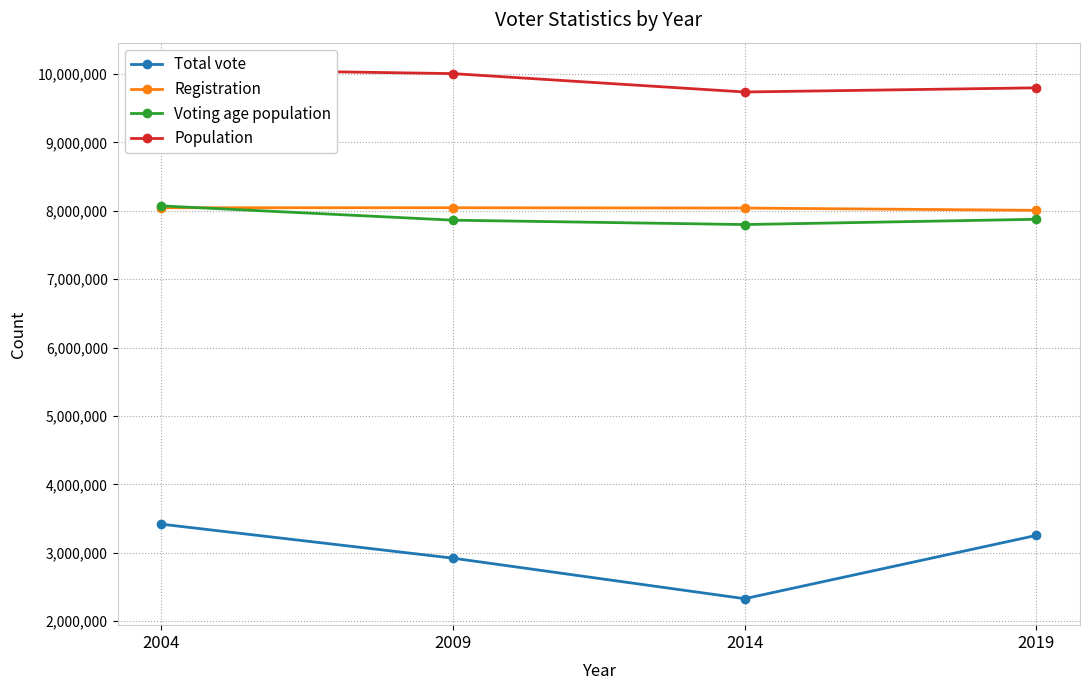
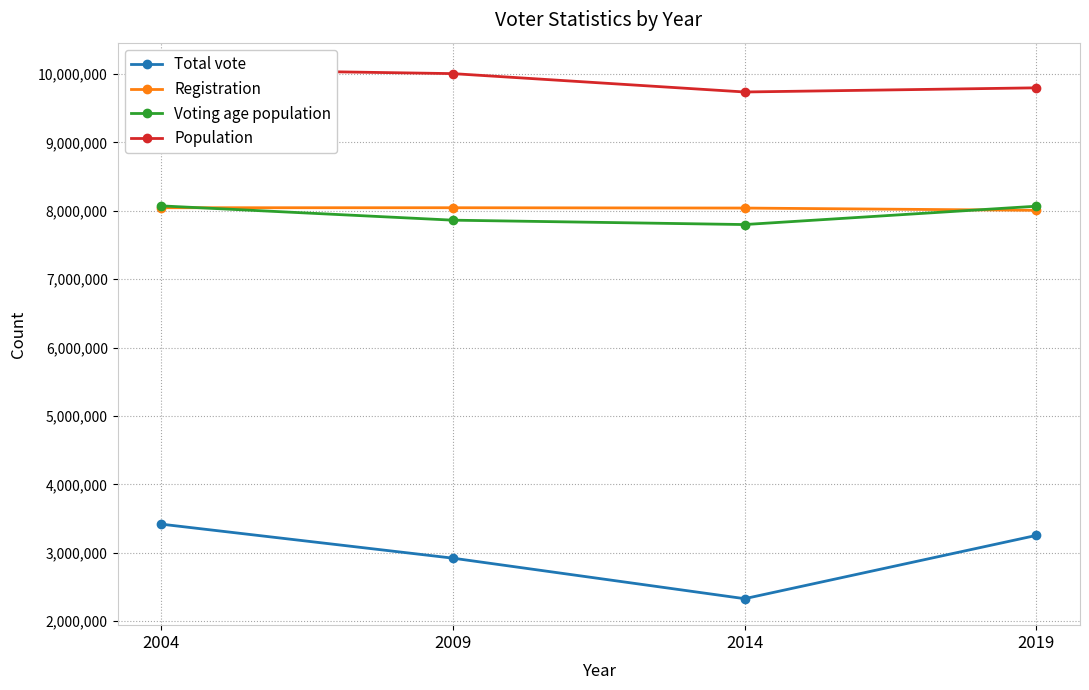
  {
    "Total vote": {
      "2004": "3,400,000",
      "2009": "2,900,000",
      "2014": "2,300,000",
      "2019": "3,300,000"
    },
    "Registration": {
      "2009": "8,000,000",
      "2014": "8,000,000",
      "2019": "8,000,000"
    },
    "Voting age population": {
      "2009": "7,900,000",
      "2014": "7,800,000",
-     "2019": "7,900,000"
+     "2019": "8,100,000"
    },
    "Population": {
      "2009": "10,000,000",
      "2014": "9,700,000",
      "2019": "9,800,000"
    }
  }
